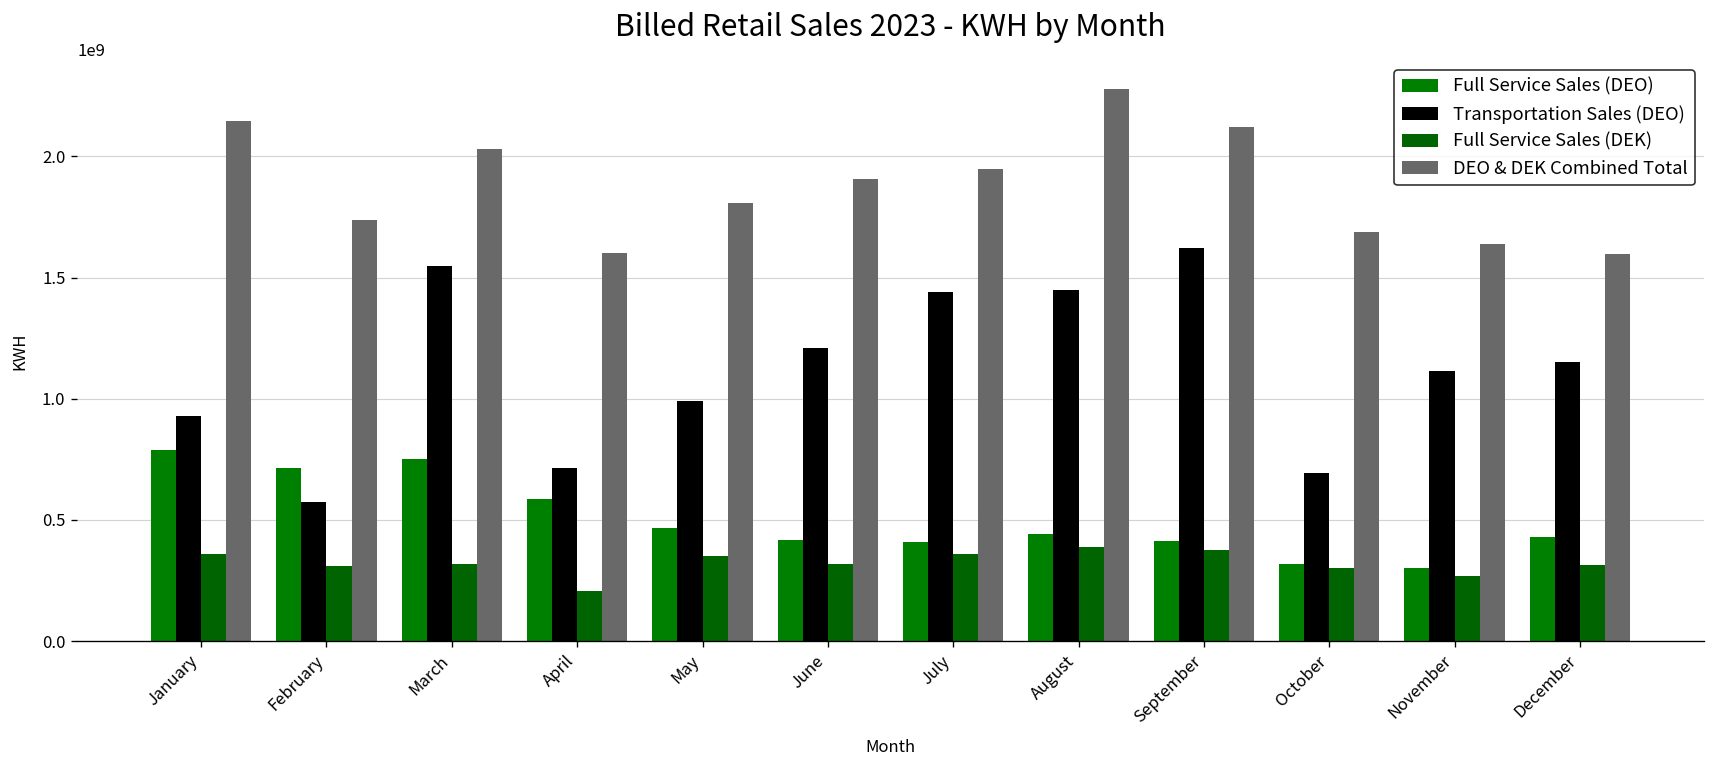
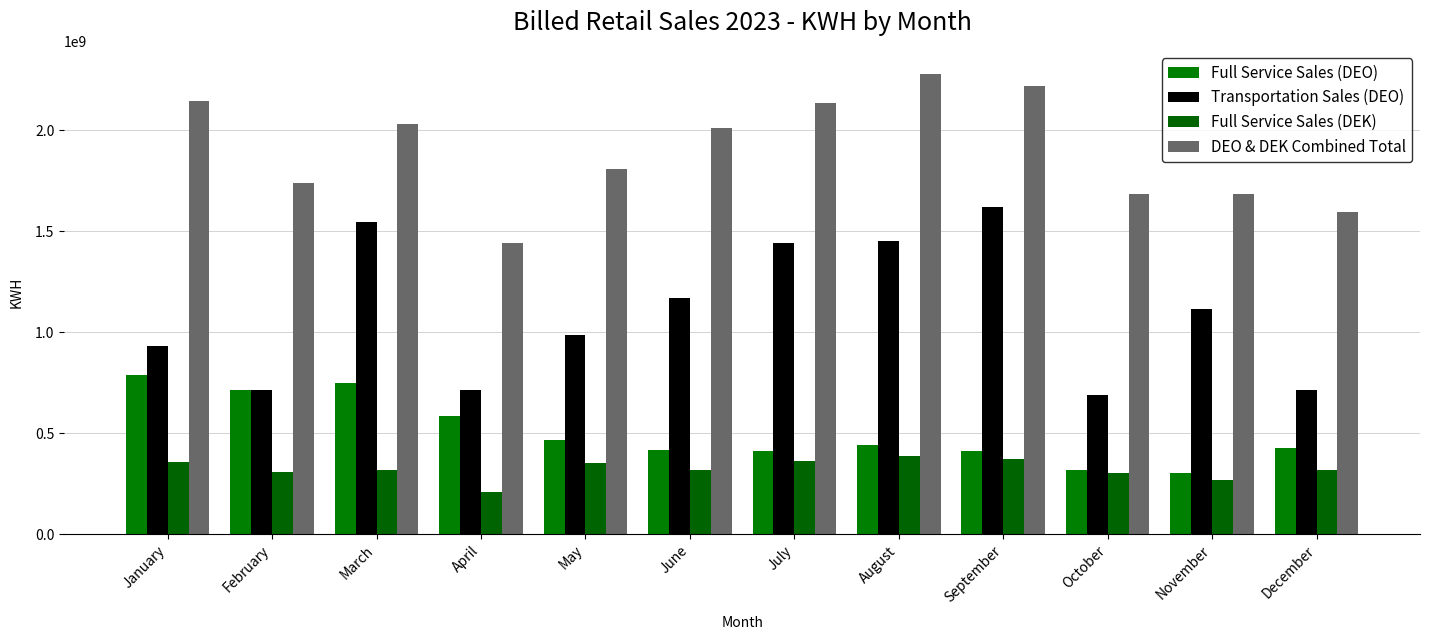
  {
    "Transportation Sales (DEO)": {
      "January": 930000000,
-     "February": 570000000,
+     "February": 720000000,
      "March": 1550000000,
      "April": 720000000,
      "May": 990000000,
-     "June": 1210000000,
+     "June": 1170000000,
      "July": 1440000000,
      "August": 1450000000,
      "September": 1620000000,
      "October": 690000000,
      "November": 1110000000,
-     "December": 1150000000
+     "December": 710000000
    },
    "DEO & DEK Combined Total": {
      "January": 2150000000,
      "February": 1740000000,
      "March": 2030000000,
-     "April": 1600000000,
+     "April": 1440000000,
      "May": 1810000000,
-     "June": 1910000000,
-     "July": 1950000000,
+     "June": 2010000000,
+     "July": 2140000000,
      "August": 2280000000,
-     "September": 2120000000,
+     "September": 2220000000,
      "October": 1690000000,
-     "November": 1640000000,
+     "November": 1680000000,
      "December": 1600000000
    }
  }
